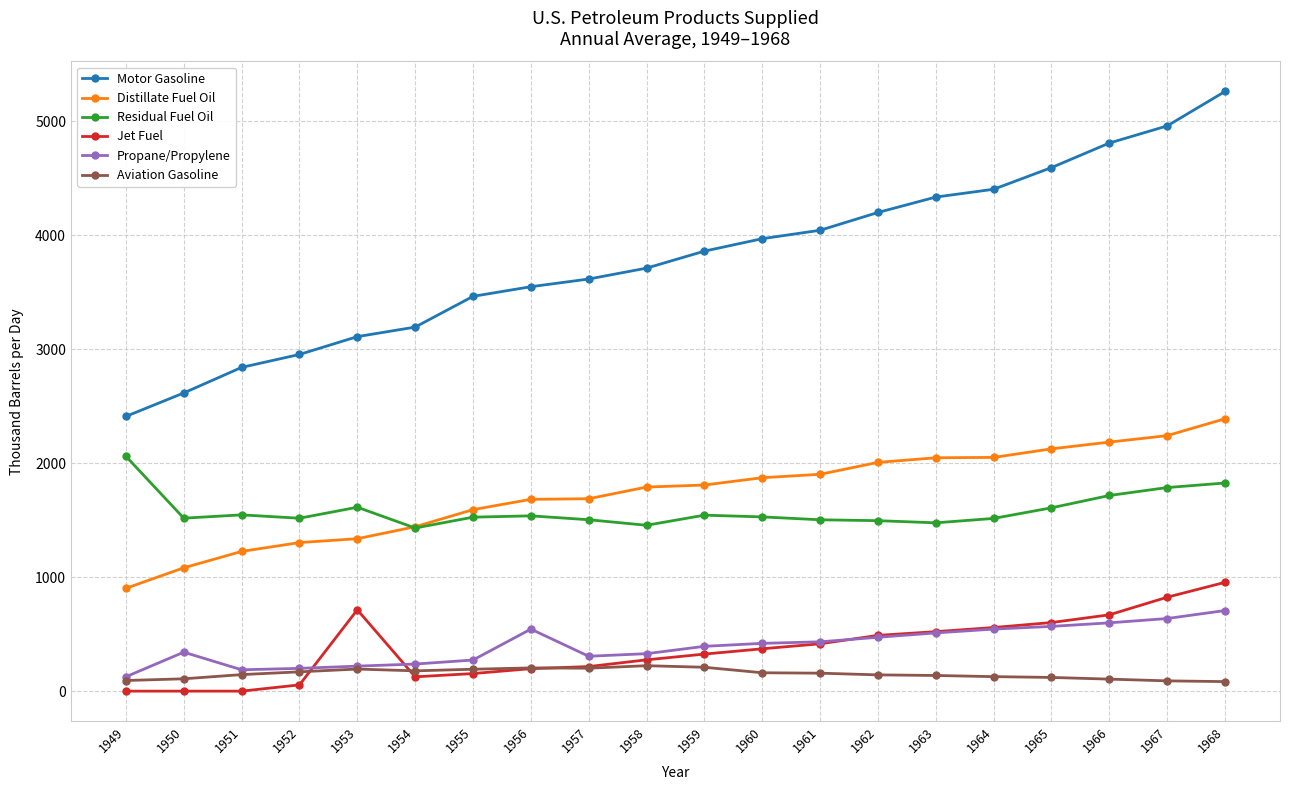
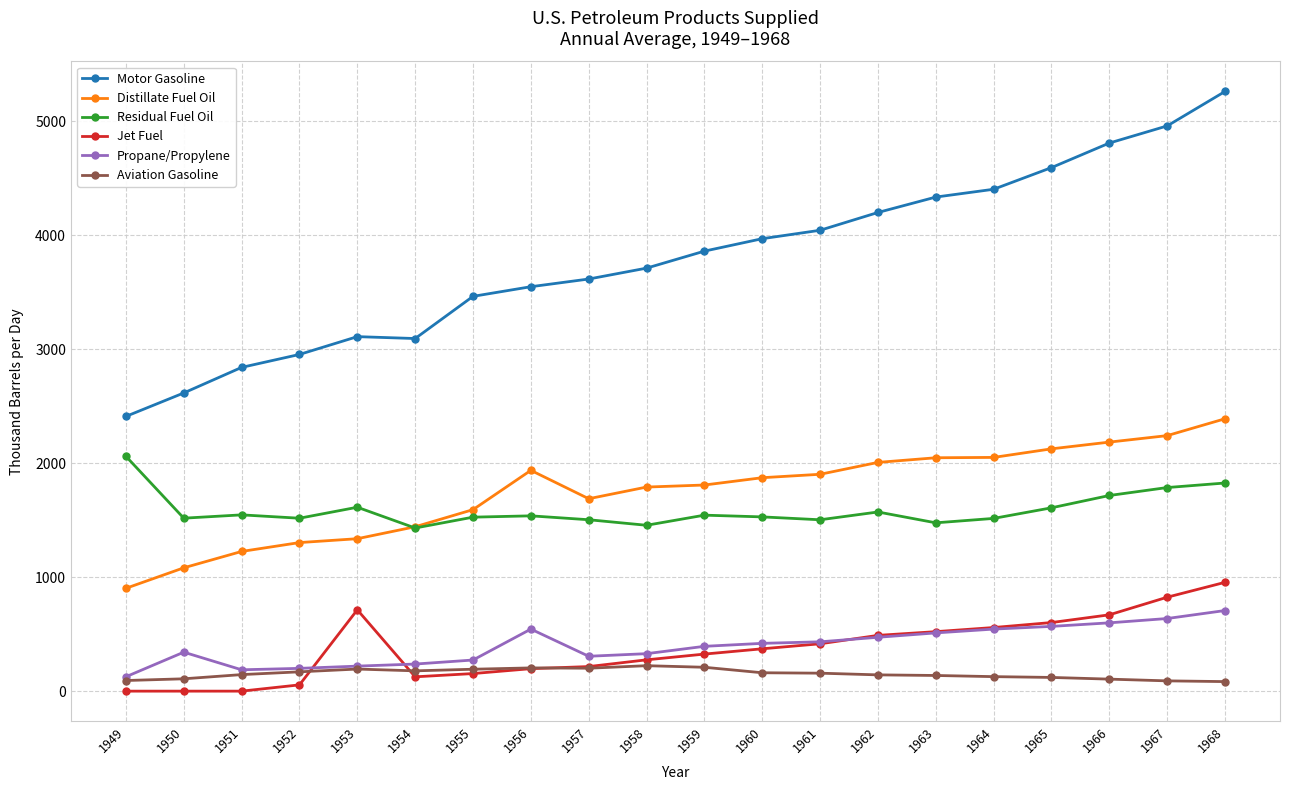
  {
    "Motor Gasoline": {
      "1949": 2410,
      "1950": 2620,
      "1951": 2840,
      "1952": 2950,
      "1953": 3110,
-     "1954": 3190,
+     "1954": 3090,
      "1955": 3460,
      "1956": 3550,
      "1957": 3620,
      "1958": 3710,
      "1959": 3860,
      "1960": 3970,
      "1961": 4040,
      "1962": 4200,
      "1963": 4330,
      "1964": 4400,
      "1965": 4590,
      "1966": 4810,
      "1967": 4960,
      "1968": 5260
    },
    "Distillate Fuel Oil": {
      "1949": 900,
      "1950": 1080,
      "1951": 1230,
      "1952": 1300,
      "1953": 1340,
      "1955": 1590,
-     "1956": 1680,
+     "1956": 1940,
      "1957": 1690,
      "1958": 1790,
      "1959": 1810,
      "1960": 1870,
      "1961": 1900,
      "1962": 2010,
      "1963": 2050,
      "1964": 2050,
      "1965": 2130,
      "1966": 2180,
      "1967": 2240,
      "1968": 2390
    },
    "Residual Fuel Oil": {
      "1949": 2060,
      "1950": 1520,
      "1951": 1550,
      "1952": 1520,
      "1953": 1610,
      "1955": 1530,
      "1956": 1540,
      "1957": 1500,
      "1958": 1450,
      "1959": 1540,
      "1960": 1530,
      "1961": 1500,
-     "1962": 1500,
+     "1962": 1570,
      "1963": 1480,
      "1964": 1520,
      "1965": 1610,
      "1966": 1720,
      "1967": 1790,
      "1968": 1830
    },
    "Jet Fuel": {
      "1949": 0,
      "1950": 0,
      "1951": 0,
      "1952": 50,
      "1953": 710,
      "1954": 130,
      "1955": 150,
      "1958": 270,
      "1959": 330,
      "1960": 370,
      "1965": 600,
      "1966": 670,
      "1967": 820,
      "1968": 950
    },
    "Propane/Propylene": {
      "1949": 130,
      "1950": 340,
      "1951": 190,
      "1952": 200,
      "1953": 220,
      "1954": 240,
      "1955": 270,
      "1956": 540,
      "1957": 310,
      "1958": 330,
      "1959": 390,
      "1960": 420,
      "1965": 570,
      "1966": 600,
      "1967": 640,
      "1968": 710
    },
    "Aviation Gasoline": {
      "1949": 90,
      "1950": 110,
      "1951": 150,
      "1952": 170,
      "1953": 190,
      "1954": 180,
      "1955": 190,
      "1958": 220,
      "1959": 210,
      "1960": 160,
      "1961": 160,
      "1962": 140,
      "1963": 140,
      "1964": 130,
      "1965": 120,
      "1966": 110,
      "1967": 90,
      "1968": 80
    }
  }
